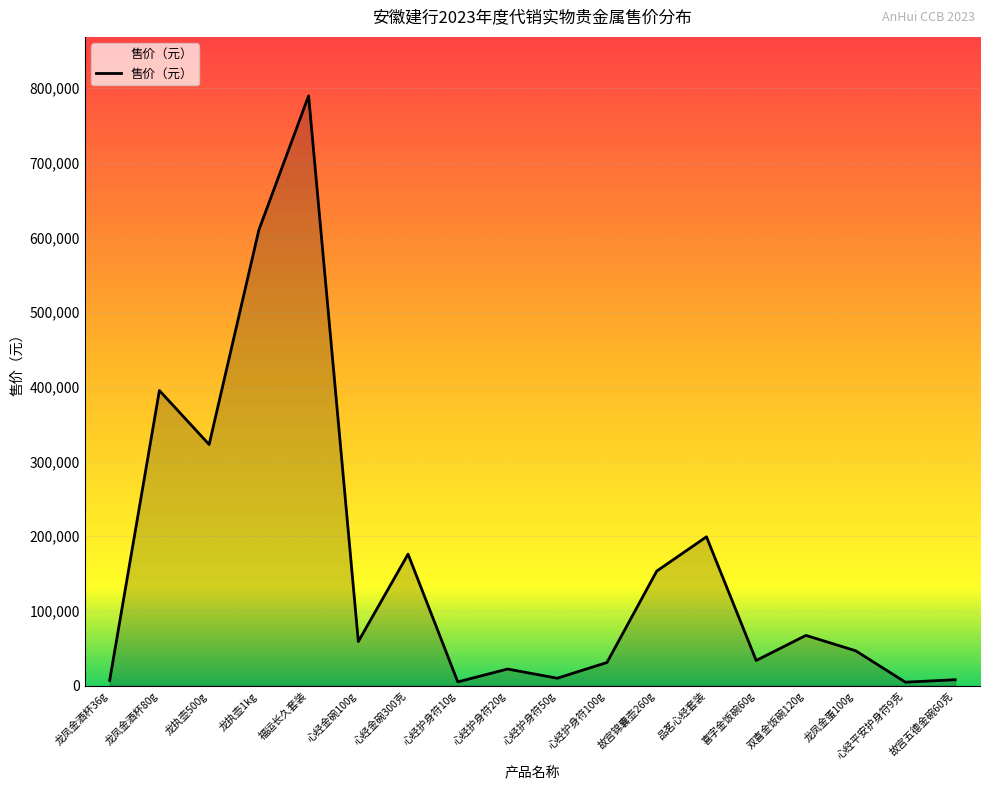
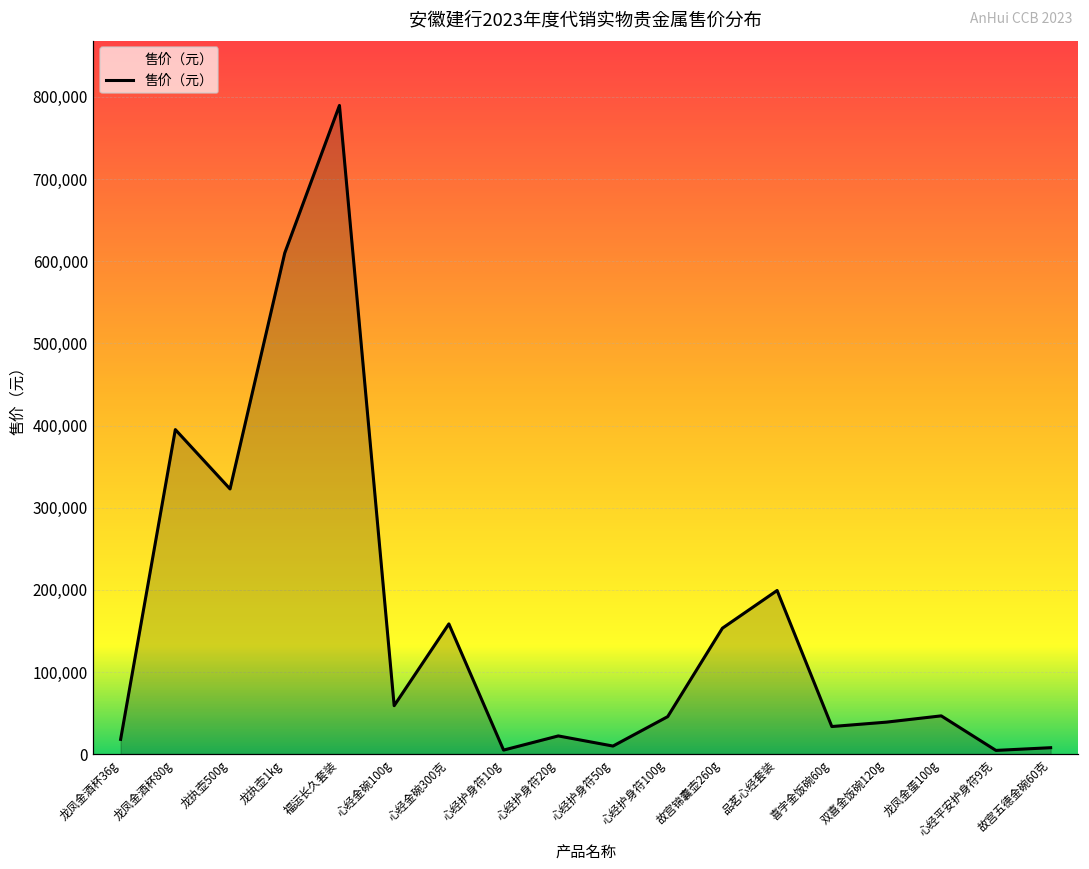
  {
-   "龙凤金酒杯36g": "10,000",
+   "龙凤金酒杯36g": "20,000",
    "龙凤金酒杯80g": "400,000",
    "龙执壶500g": "320,000",
    "龙执壶1kg": "610,000",
    "福运长久套装": "790,000",
    "心经金碗100g": "60,000",
-   "心经金碗300克": "180,000",
+   "心经金碗300克": "160,000",
    "心经护身符10g": "0",
    "心经护身符20g": "20,000",
    "心经护身符50g": "10,000",
-   "心经护身符100g": "30,000",
+   "心经护身符100g": "50,000",
    "故宫锦囊壶260g": "150,000",
    "品茗心经套装": "200,000",
    "喜字金饭碗60g": "30,000",
-   "双喜金饭碗120g": "70,000",
+   "双喜金饭碗120g": "40,000",
    "龙凤金蛋100g": "50,000",
    "心经平安护身符9克": "0",
    "故宫五德金碗60克": "10,000"
  }
